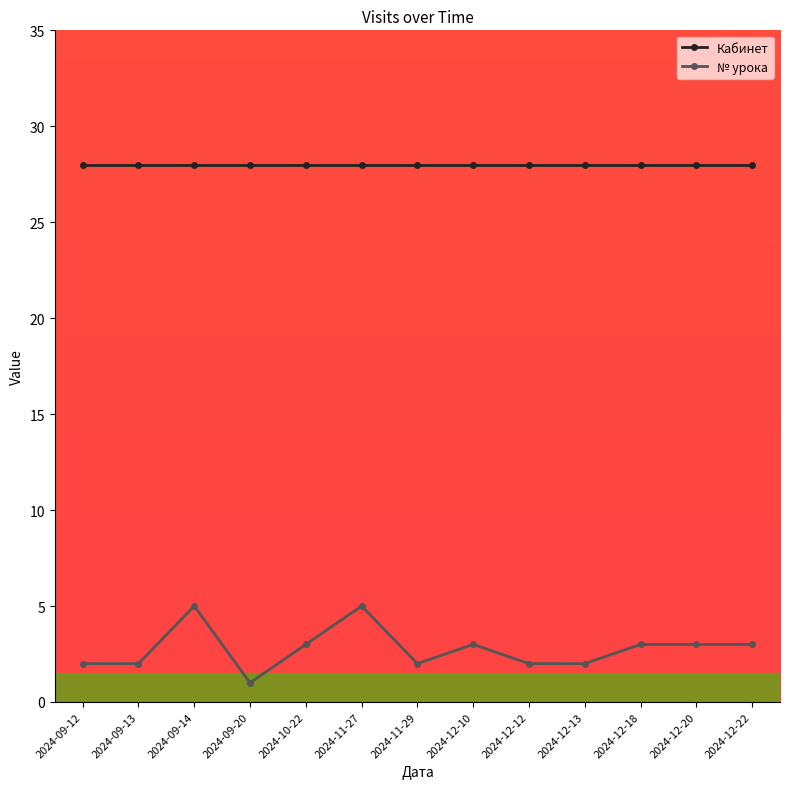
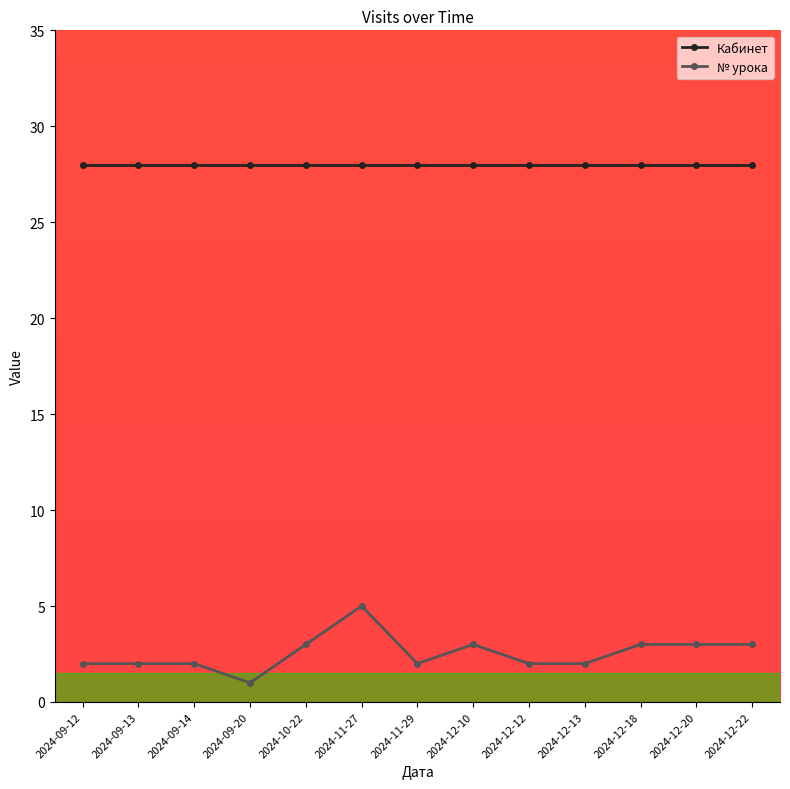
  {
    "Кабинет": {
      "2024-09-12": 28,
      "2024-09-13": 28,
      "2024-09-14": 28,
      "2024-09-20": 28,
      "2024-10-22": 28,
      "2024-11-27": 28,
      "2024-11-29": 28,
      "2024-12-10": 28,
      "2024-12-12": 28,
      "2024-12-13": 28,
      "2024-12-18": 28,
      "2024-12-20": 28,
      "2024-12-22": 28
    },
    "№ урока": {
      "2024-09-12": 2,
      "2024-09-13": 2,
-     "2024-09-14": 5,
+     "2024-09-14": 2,
      "2024-10-22": 3,
      "2024-11-27": 5,
      "2024-11-29": 2,
      "2024-12-10": 3,
      "2024-12-12": 2,
      "2024-12-13": 2,
      "2024-12-18": 3,
      "2024-12-20": 3,
      "2024-12-22": 3
    }
  }
